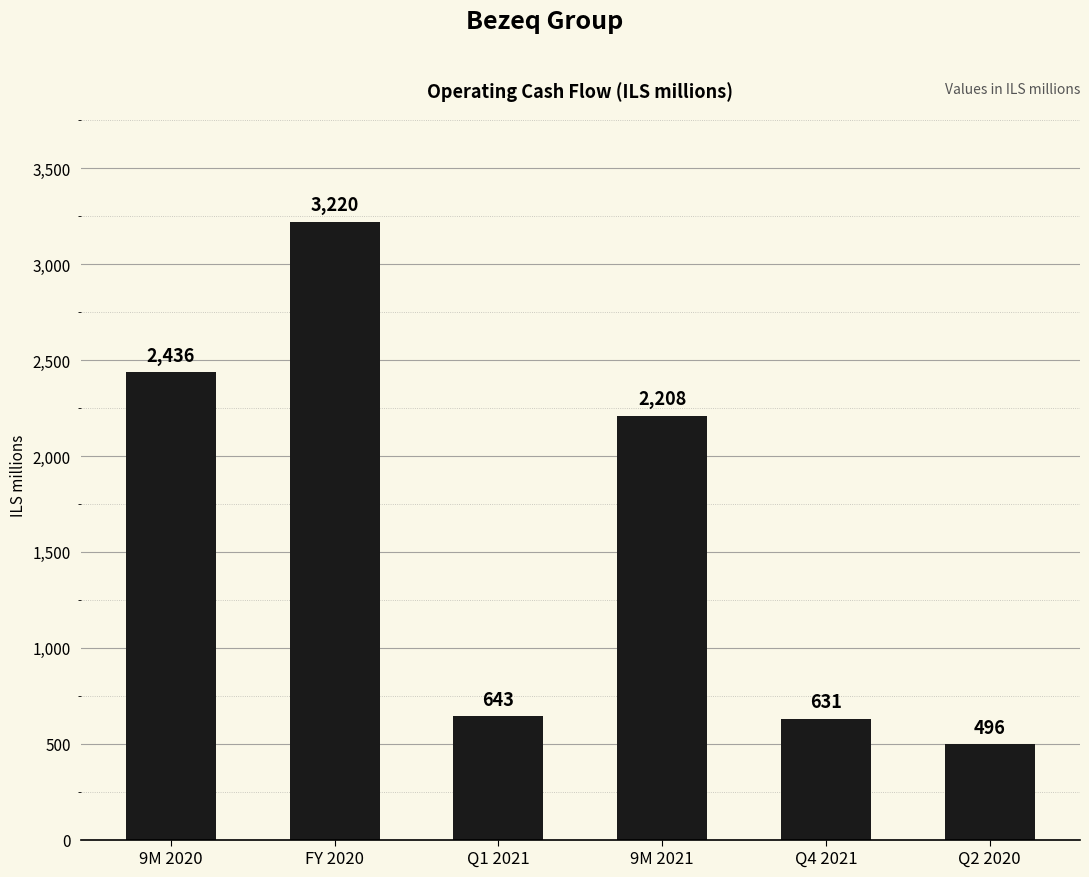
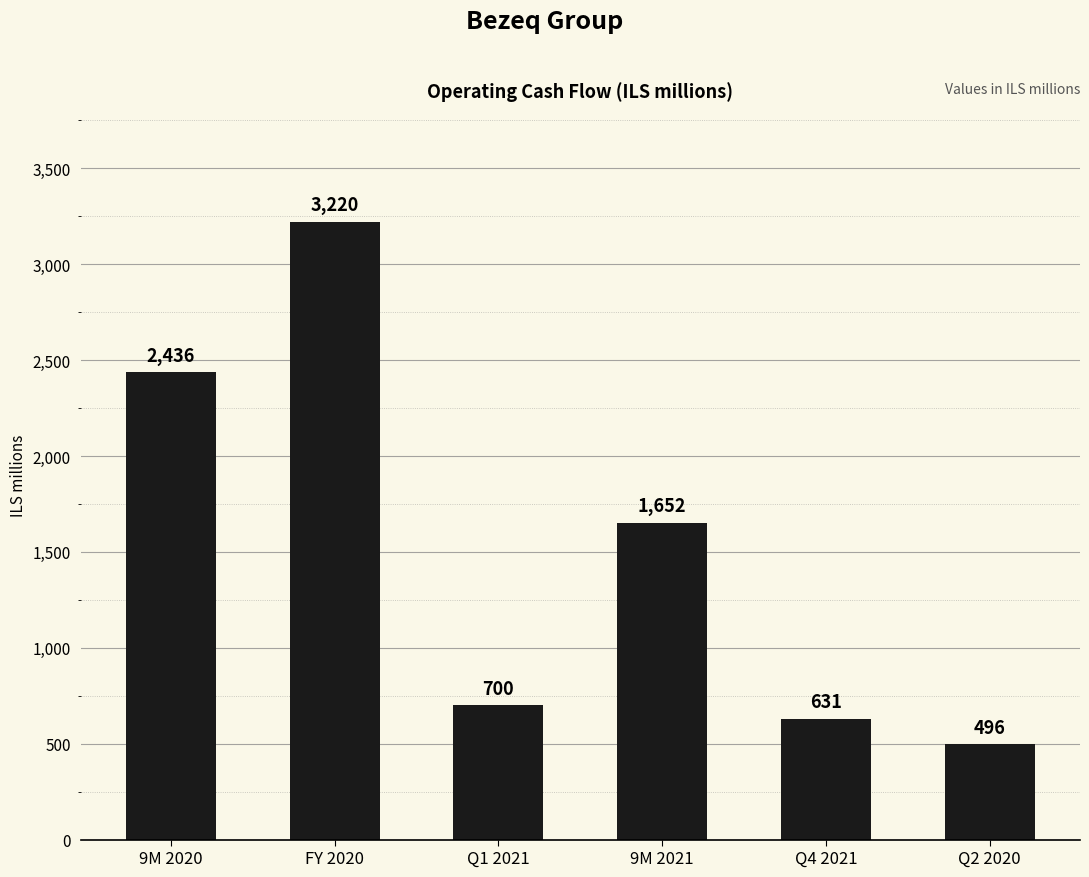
  {
    "9M 2020": "2,436",
    "FY 2020": "3,220",
-   "Q1 2021": "643",
-   "9M 2021": "2,208",
+   "Q1 2021": "700",
+   "9M 2021": "1,652",
    "Q4 2021": "631",
    "Q2 2020": "496"
  }
